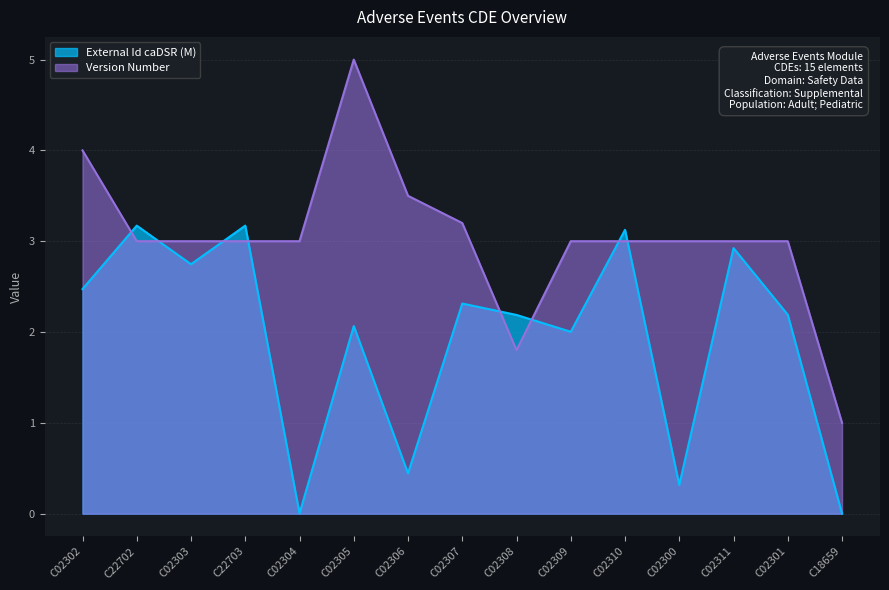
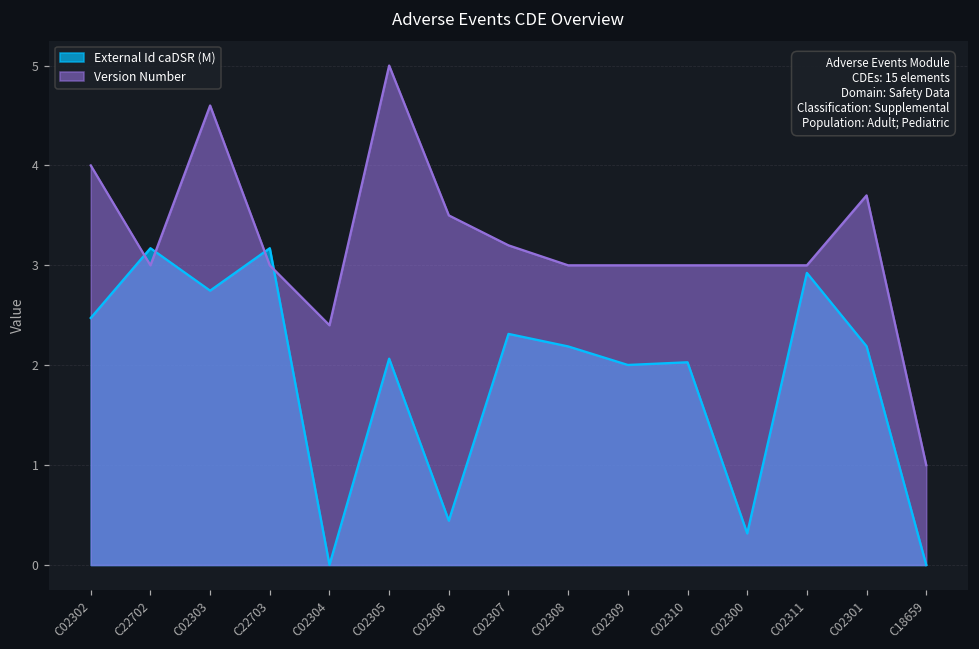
  {
    "External Id caDSR (M)": {
      "C02302": 2.5,
      "C22702": 3.2,
      "C02303": 2.7,
      "C22703": 3.2,
      "C02304": 0.0,
      "C02305": 2.1,
      "C02306": 0.4,
      "C02307": 2.3,
      "C02308": 2.2,
      "C02309": 2.0,
-     "C02310": 3.1,
+     "C02310": 2.0,
      "C02300": 0.3,
      "C02311": 2.9,
      "C02301": 2.2,
      "C18659": 0.0
    },
    "Version Number": {
      "C02302": 4.0,
      "C22702": 3.0,
-     "C02303": 3.0,
+     "C02303": 4.6,
      "C22703": 3.0,
-     "C02304": 3.0,
+     "C02304": 2.4,
      "C02305": 5.0,
      "C02306": 3.5,
      "C02307": 3.2,
-     "C02308": 1.8,
+     "C02308": 3.0,
      "C02309": 3.0,
      "C02310": 3.0,
      "C02300": 3.0,
      "C02311": 3.0,
-     "C02301": 3.0,
+     "C02301": 3.7,
      "C18659": 1.0
    }
  }
